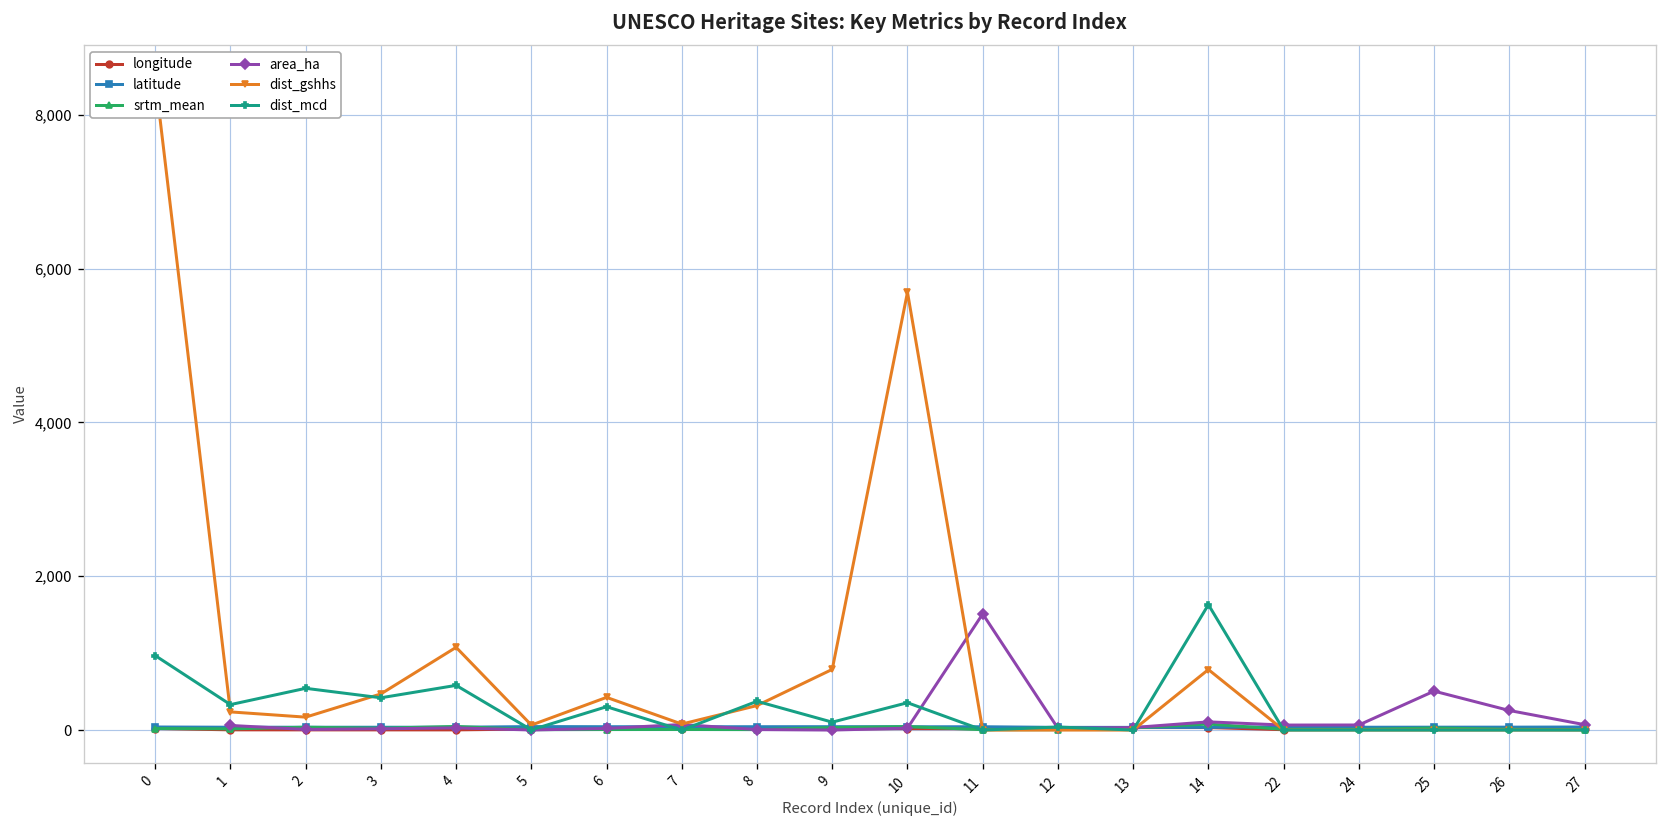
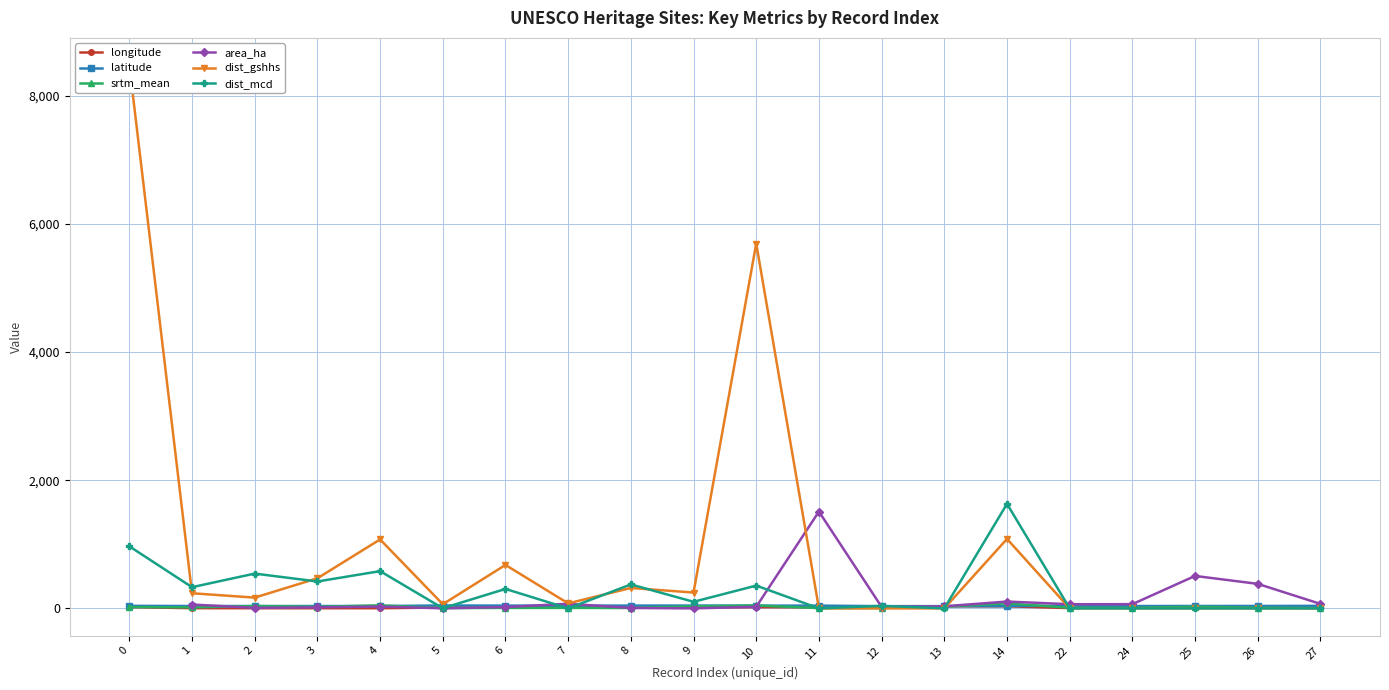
  {
    "area_ha": {
      "11": "1,500",
      "25": "500",
-     "26": "300"
+     "26": "400"
    },
    "dist_gshhs": {
      "1": "200",
      "2": "200",
      "3": "500",
      "4": "1,100",
-     "6": "400",
+     "6": "700",
      "8": "300",
-     "9": "800",
+     "9": "200",
      "10": "5,700",
-     "14": "800"
+     "14": "1,100"
    }
  }
